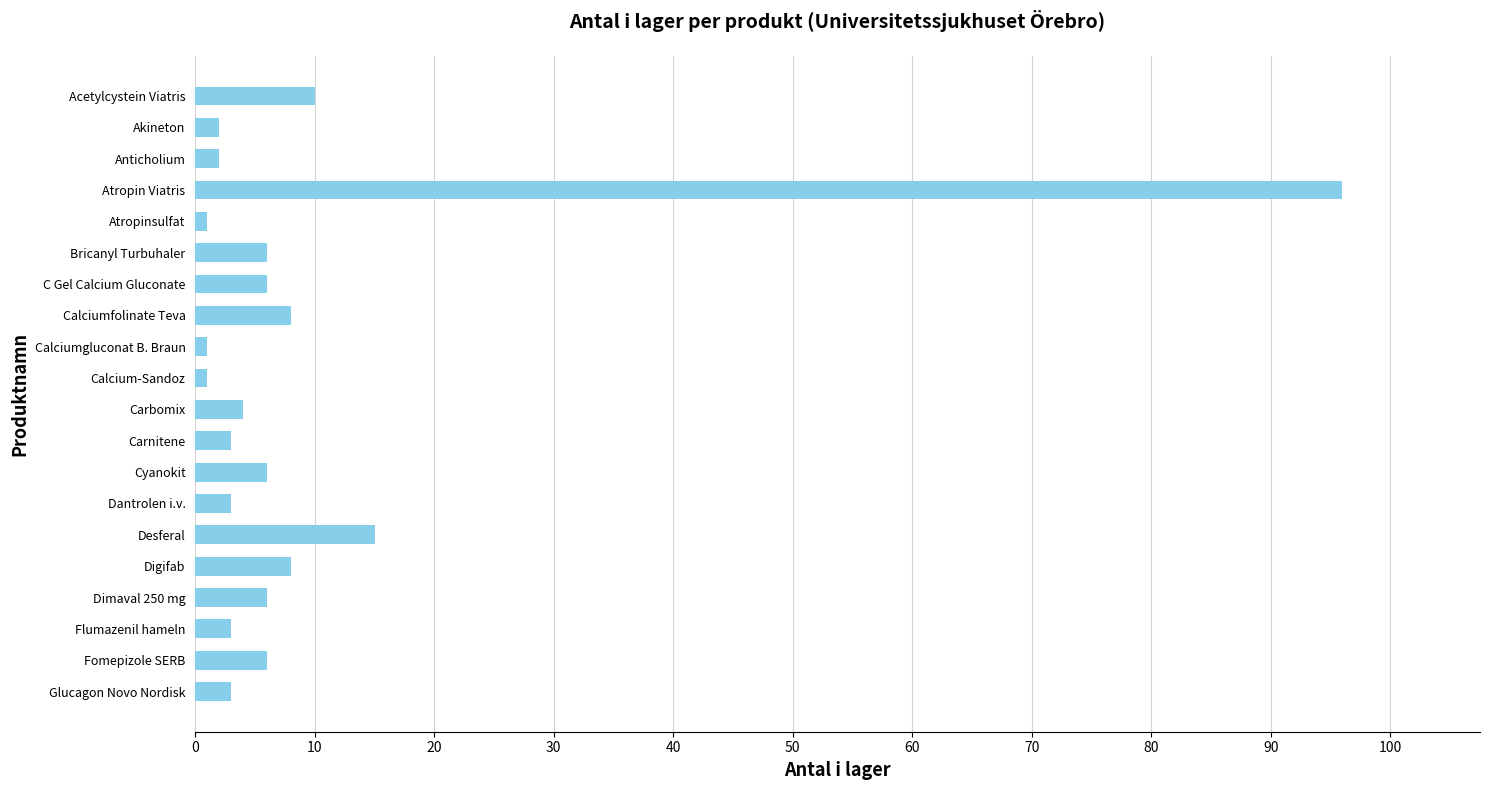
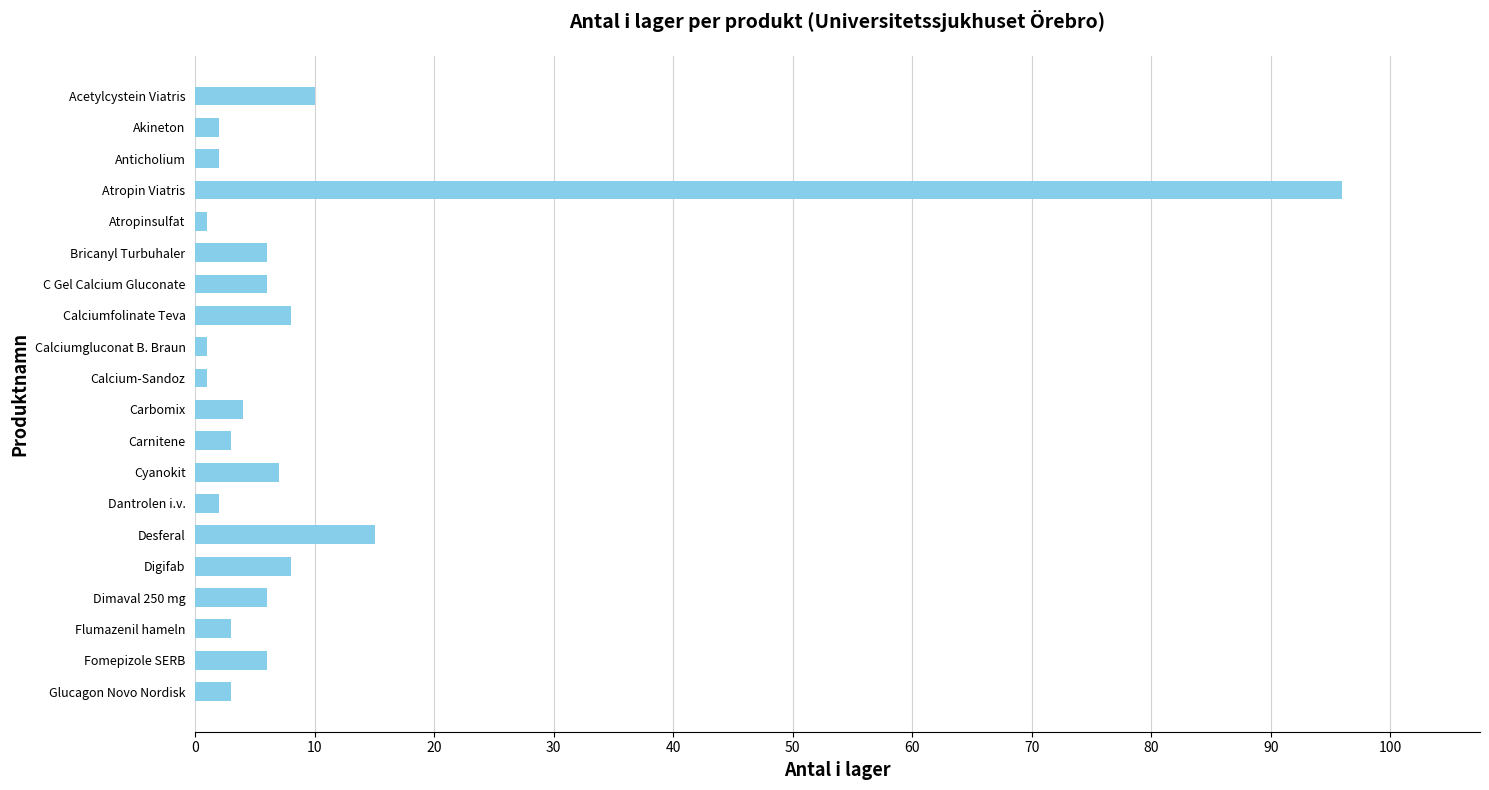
  {
    "Acetylcystein Viatris": 10,
    "Akineton": 2,
    "Anticholium": 2,
    "Atropin Viatris": 96,
    "Atropinsulfat": 1,
    "Bricanyl Turbuhaler": 6,
    "C Gel Calcium Gluconate": 6,
    "Calciumfolinate Teva": 8,
    "Calciumgluconat B. Braun": 1,
    "Calcium-Sandoz": 1,
    "Carbomix": 4,
    "Carnitene": 3,
-   "Cyanokit": 6,
-   "Dantrolen i.v.": 3,
+   "Cyanokit": 7,
+   "Dantrolen i.v.": 2,
    "Desferal": 15,
    "Digifab": 8,
    "Dimaval 250 mg": 6,
    "Flumazenil hameln": 3,
    "Fomepizole SERB": 6,
    "Glucagon Novo Nordisk": 3
  }
